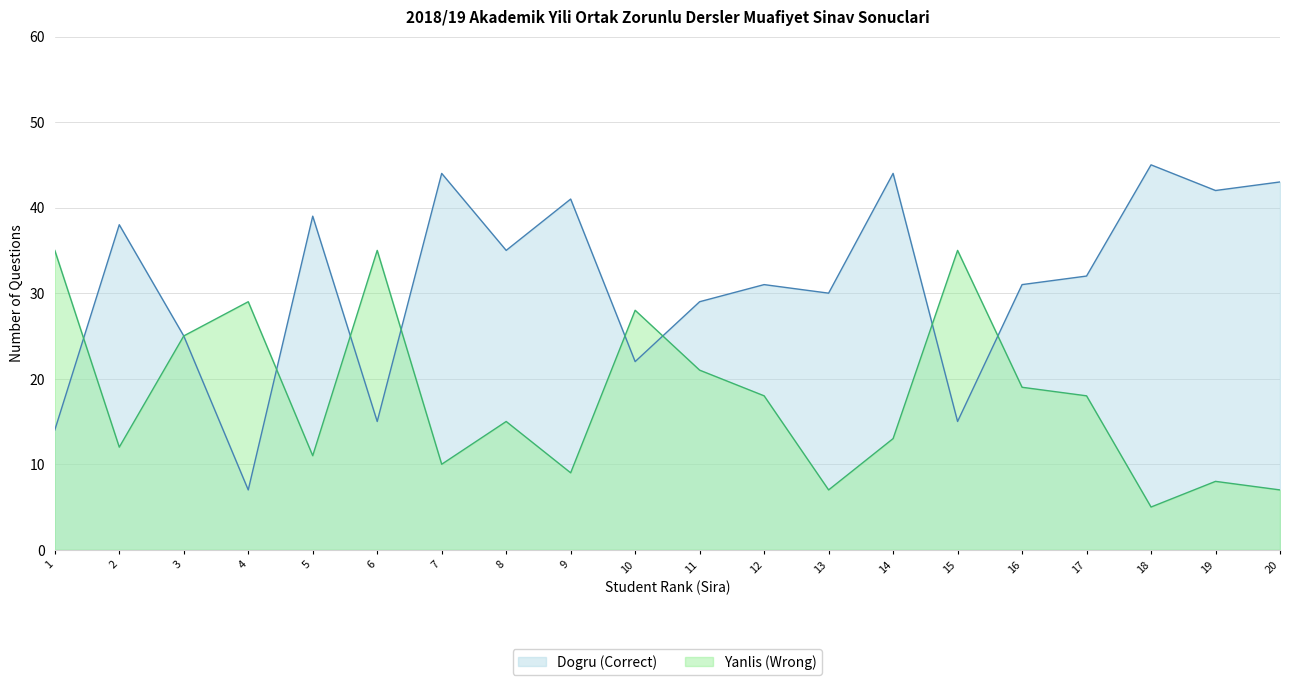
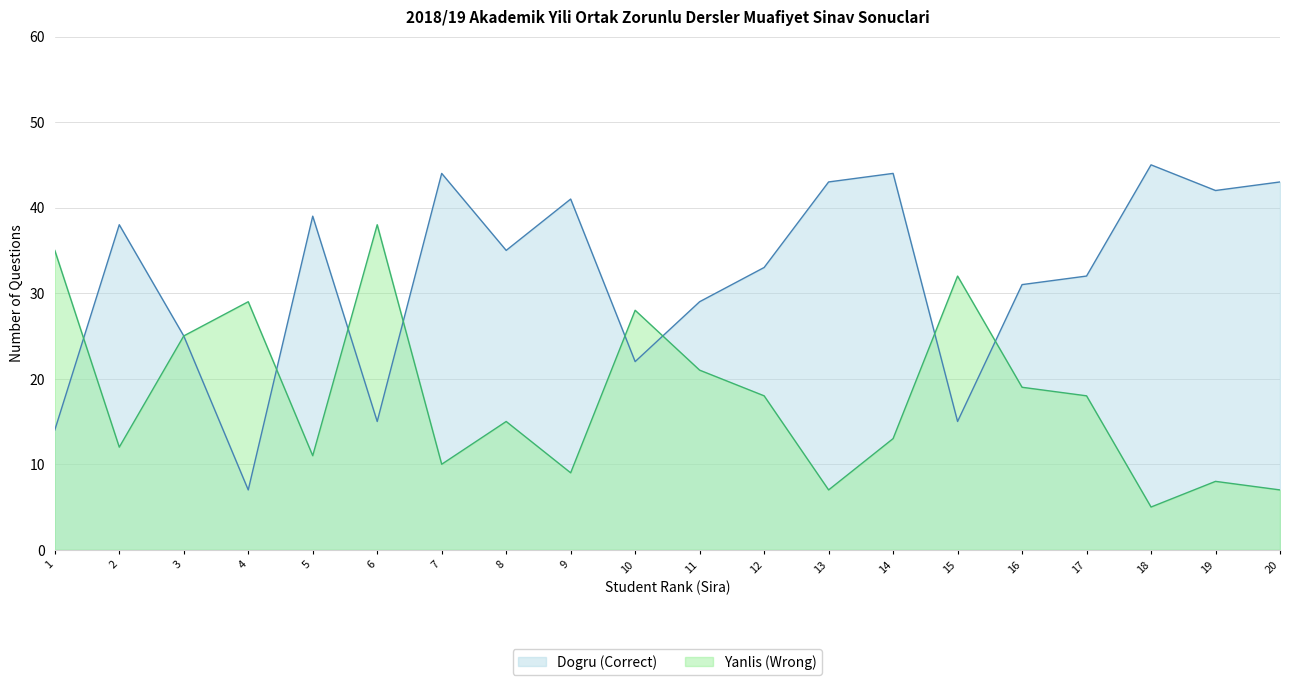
  {
    "Dogru (Correct)": {
      "1": 14,
      "2": 38,
      "4": 7,
      "5": 39,
      "6": 15,
      "7": 44,
      "8": 35,
      "9": 41,
      "10": 22,
      "11": 29,
-     "12": 31,
-     "13": 30,
+     "12": 33,
+     "13": 43,
      "14": 44,
      "15": 15,
      "16": 31,
      "17": 32,
      "18": 45,
      "19": 42,
      "20": 43
    },
    "Yanlis (Wrong)": {
      "1": 35,
      "2": 12,
      "4": 29,
      "5": 11,
-     "6": 35,
+     "6": 38,
      "7": 10,
      "8": 15,
      "9": 9,
      "10": 28,
      "11": 21,
      "12": 18,
      "13": 7,
      "14": 13,
-     "15": 35,
+     "15": 32,
      "16": 19,
      "17": 18,
      "18": 5,
      "19": 8,
      "20": 7
    }
  }
